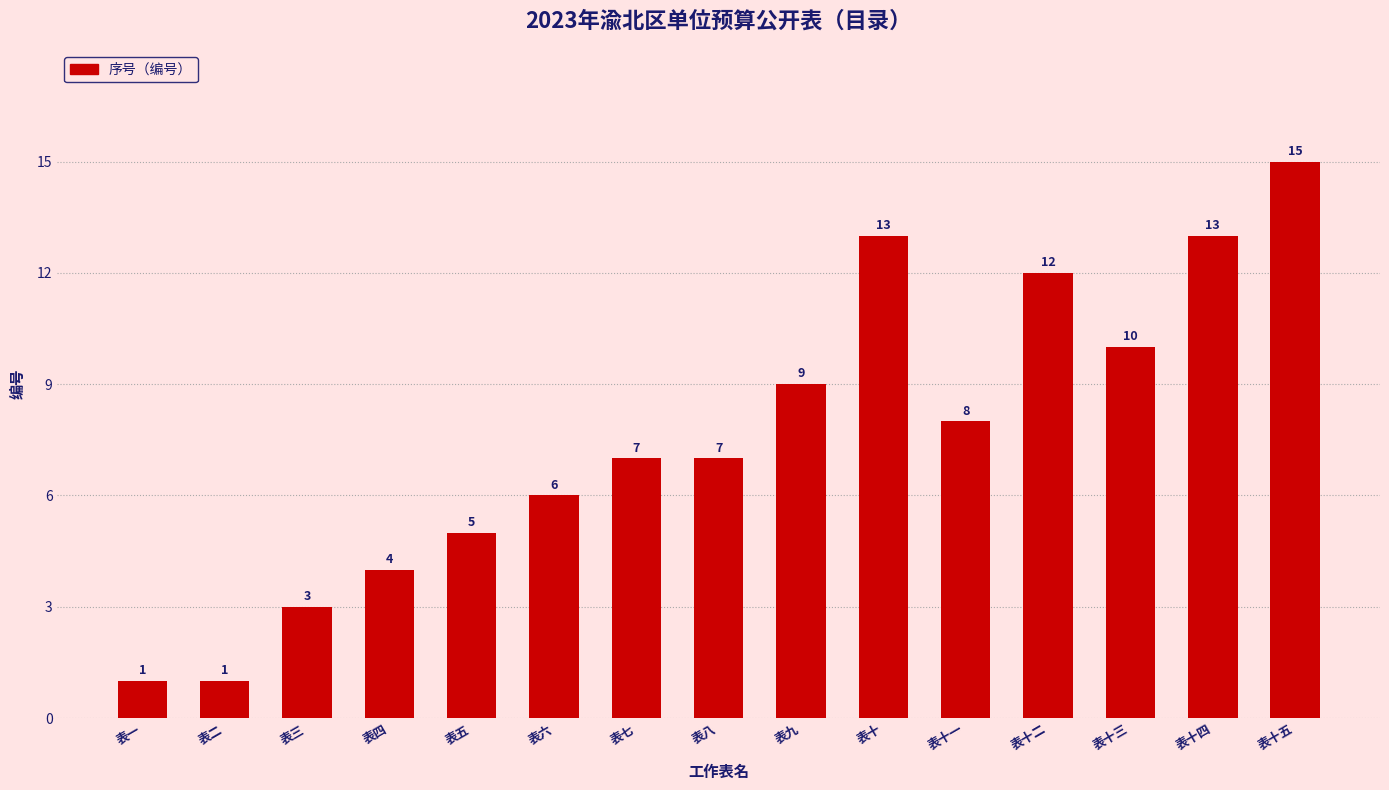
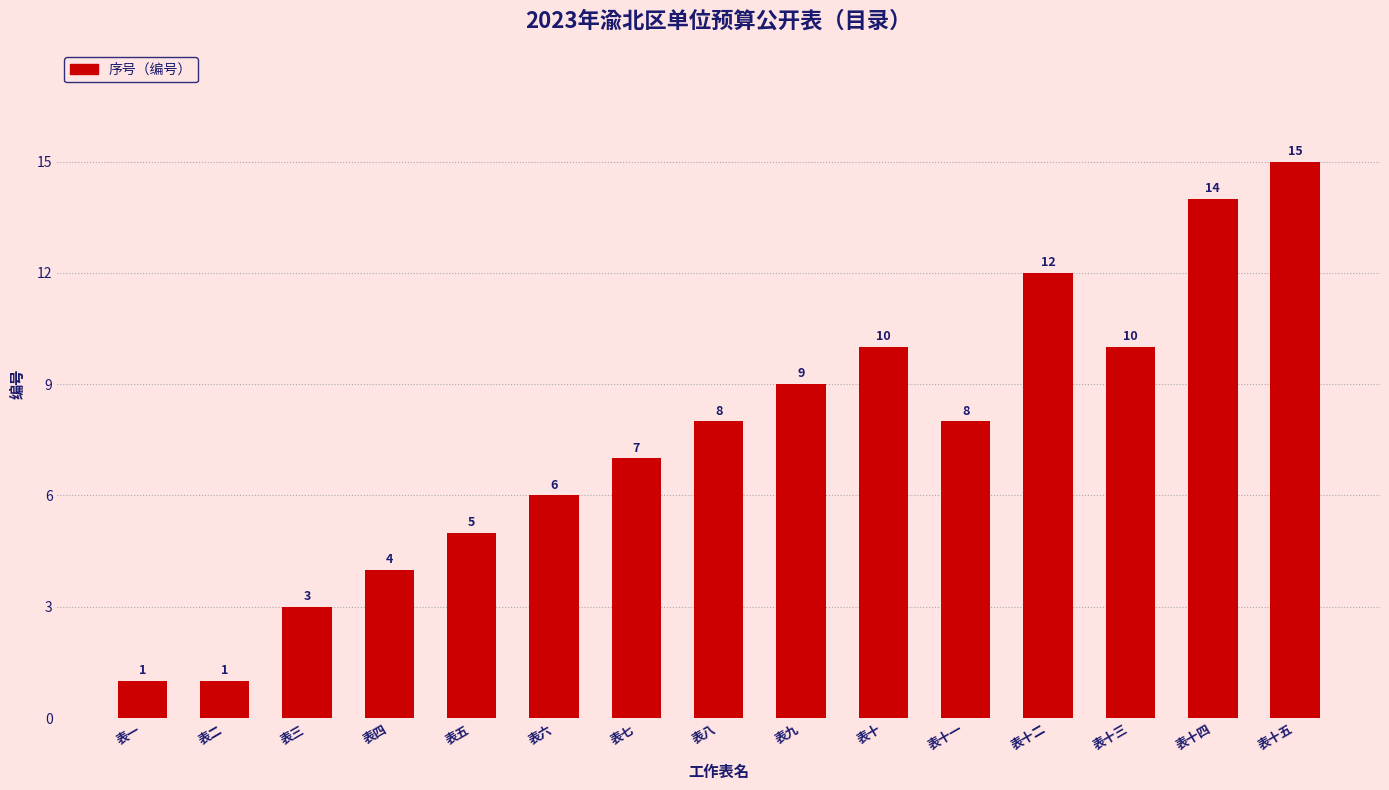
  {
    "表一": 1,
    "表二": 1,
    "表三": 3,
    "表四": 4,
    "表五": 5,
    "表六": 6,
    "表七": 7,
-   "表八": 7,
+   "表八": 8,
    "表九": 9,
-   "表十": 13,
+   "表十": 10,
    "表十一": 8,
    "表十二": 12,
    "表十三": 10,
-   "表十四": 13,
+   "表十四": 14,
    "表十五": 15
  }
